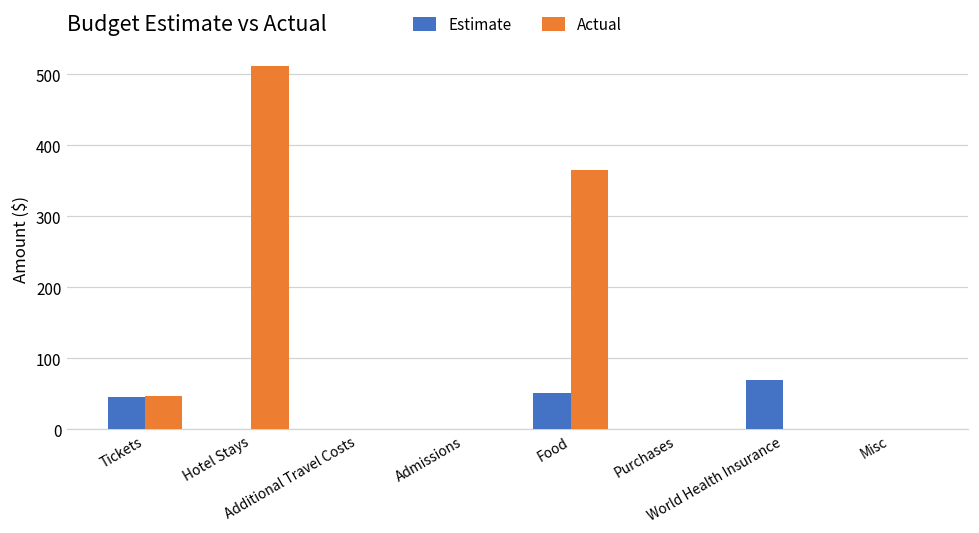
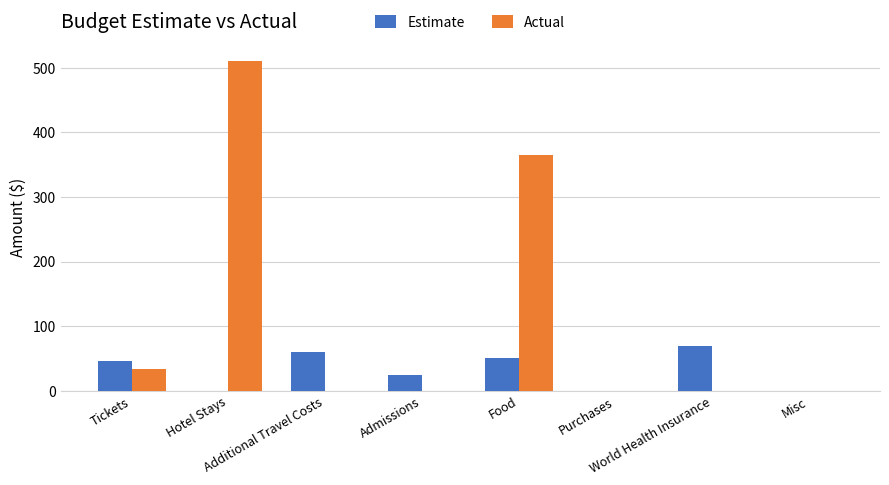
  {
    "Estimate": {
      "Tickets": 50,
      "Hotel Stays": 0,
-     "Additional Travel Costs": 0,
-     "Admissions": 0,
+     "Additional Travel Costs": 60,
+     "Admissions": 20,
      "Food": 50,
      "Purchases": 0,
      "World Health Insurance": 70,
      "Misc": 0
    },
    "Actual": {
-     "Tickets": 50,
+     "Tickets": 30,
      "Hotel Stays": 510,
      "Additional Travel Costs": 0,
      "Admissions": 0,
      "Food": 370,
      "Purchases": 0,
      "World Health Insurance": 0,
      "Misc": 0
    }
  }
